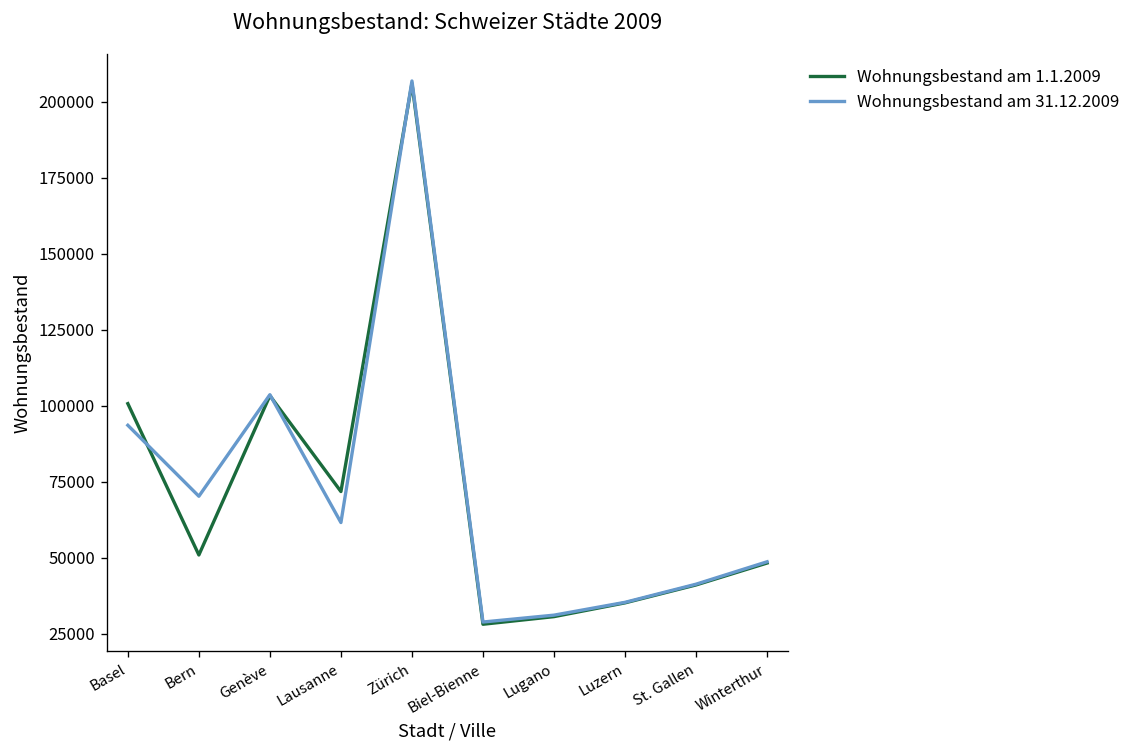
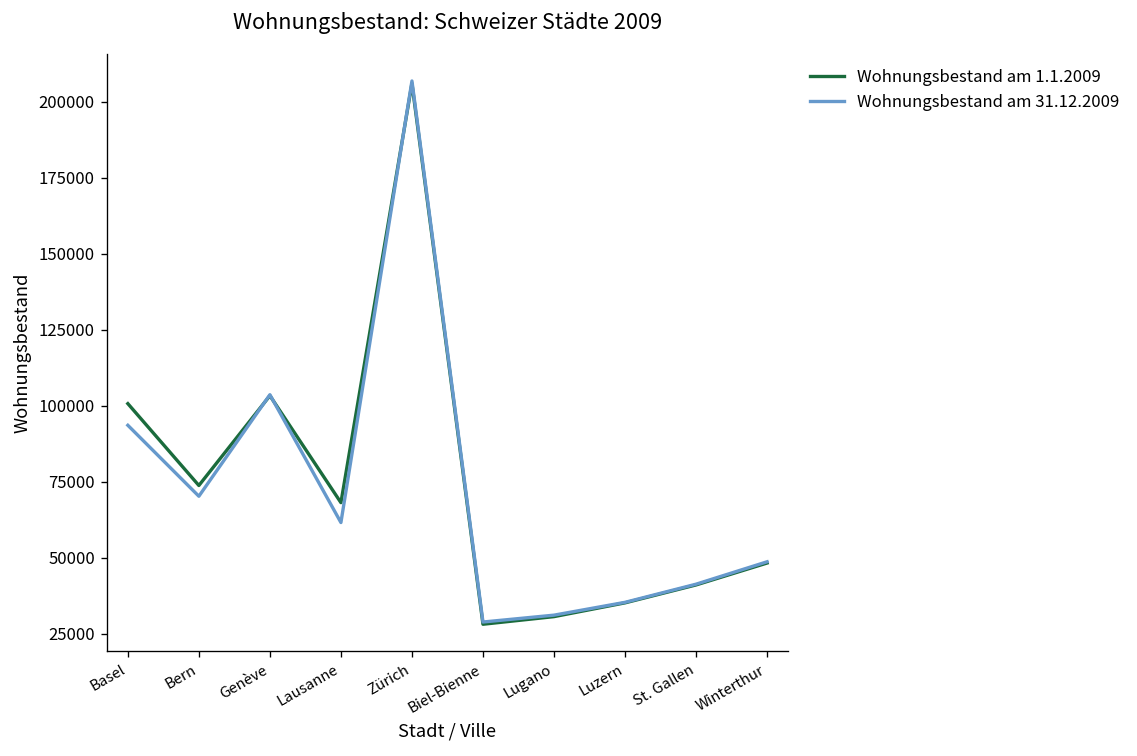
  {
    "Wohnungsbestand am 1.1.2009": {
      "Basel": 101000,
-     "Bern": 51000,
-     "Lausanne": 72000
+     "Bern": 74000,
+     "Lausanne": 68000
    },
    "Wohnungsbestand am 31.12.2009": {
      "Basel": 94000,
      "Bern": 70000,
      "Lausanne": 62000
    }
  }
